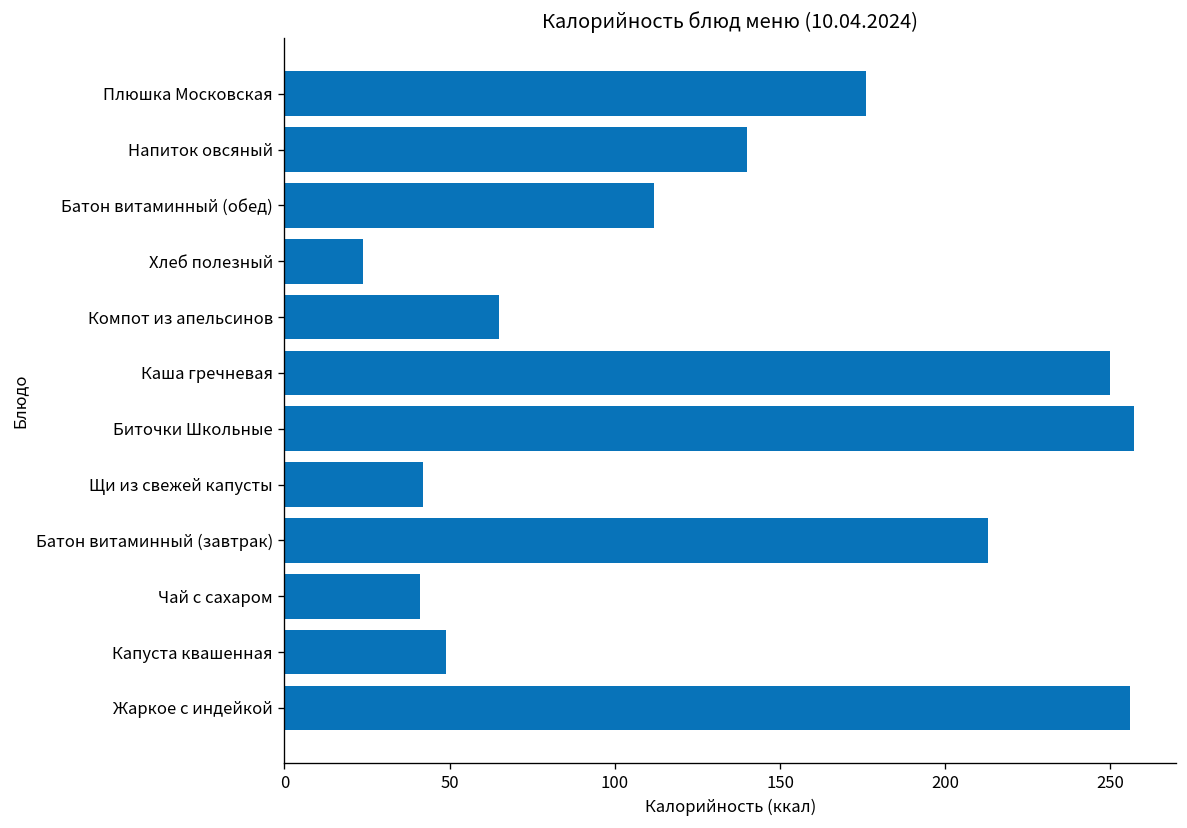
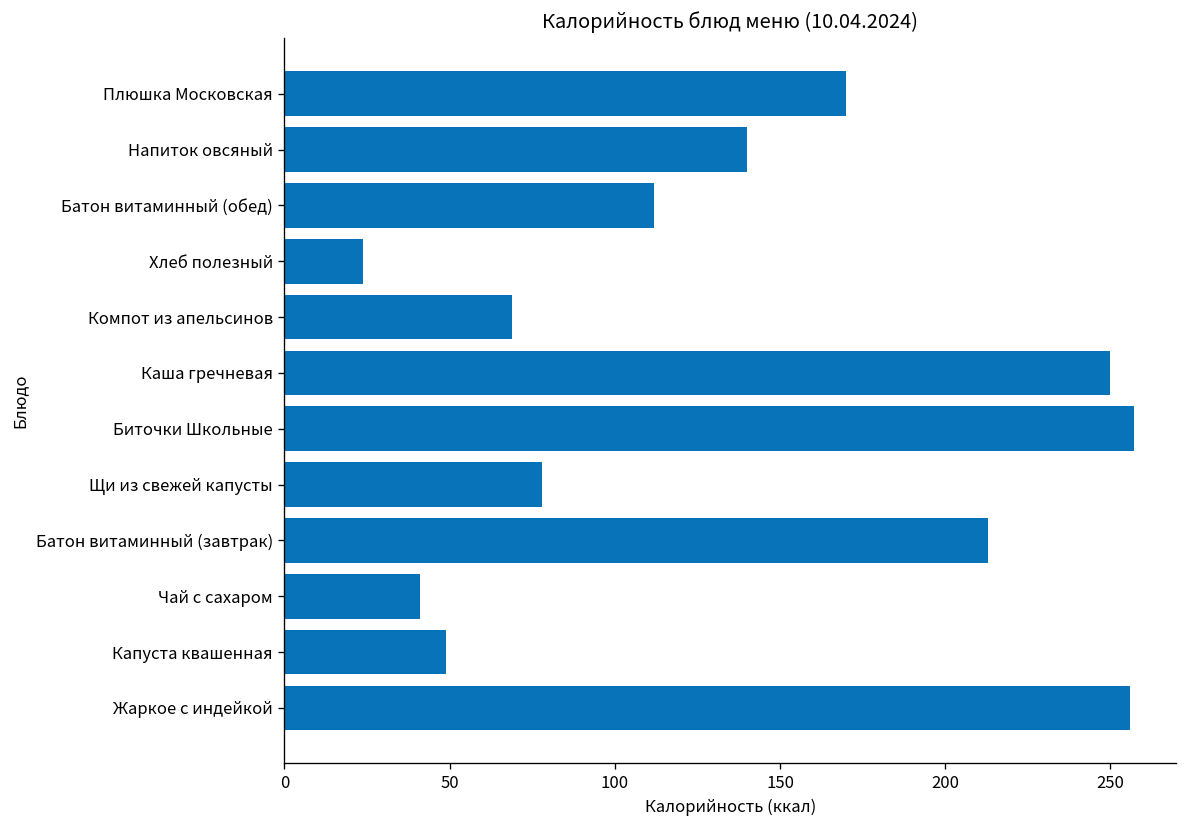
  {
-   "Плюшка Московская": 176,
+   "Плюшка Московская": 170,
    "Напиток овсяный": 140,
    "Батон витаминный (обед)": 112,
    "Хлеб полезный": 24,
-   "Компот из апельсинов": 65,
+   "Компот из апельсинов": 69,
    "Каша гречневая": 250,
    "Биточки Школьные": 257,
-   "Щи из свежей капусты": 42,
+   "Щи из свежей капусты": 78,
    "Батон витаминный (завтрак)": 213,
    "Чай с сахаром": 41,
    "Капуста квашенная": 49,
    "Жаркое с индейкой": 256
  }
